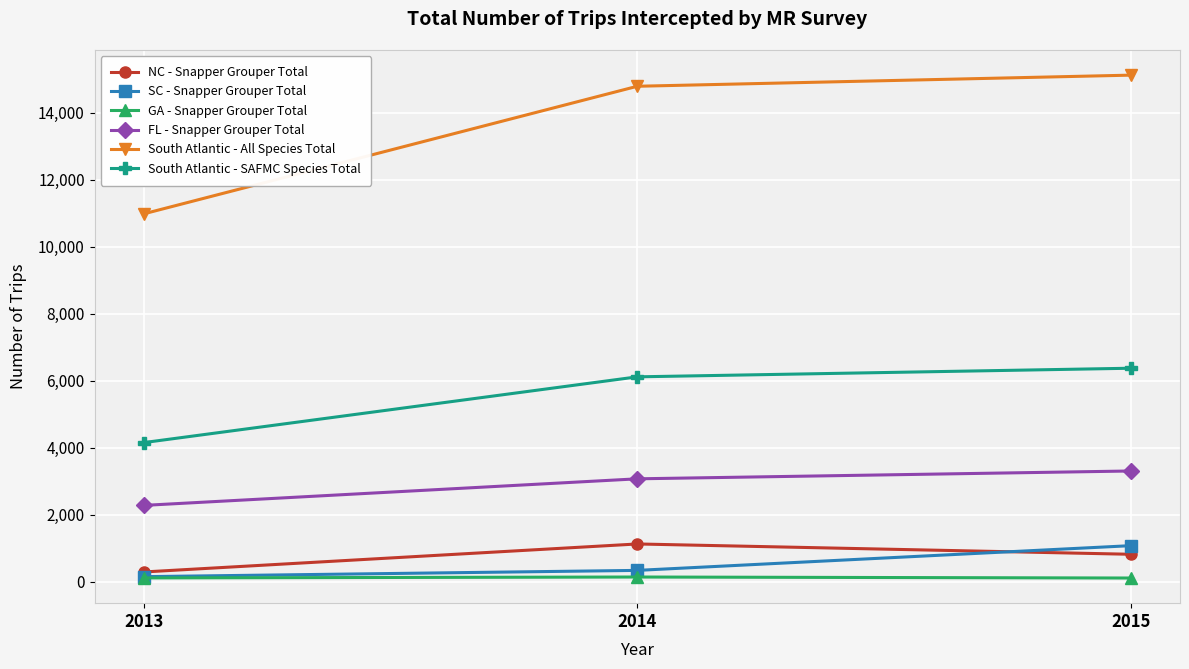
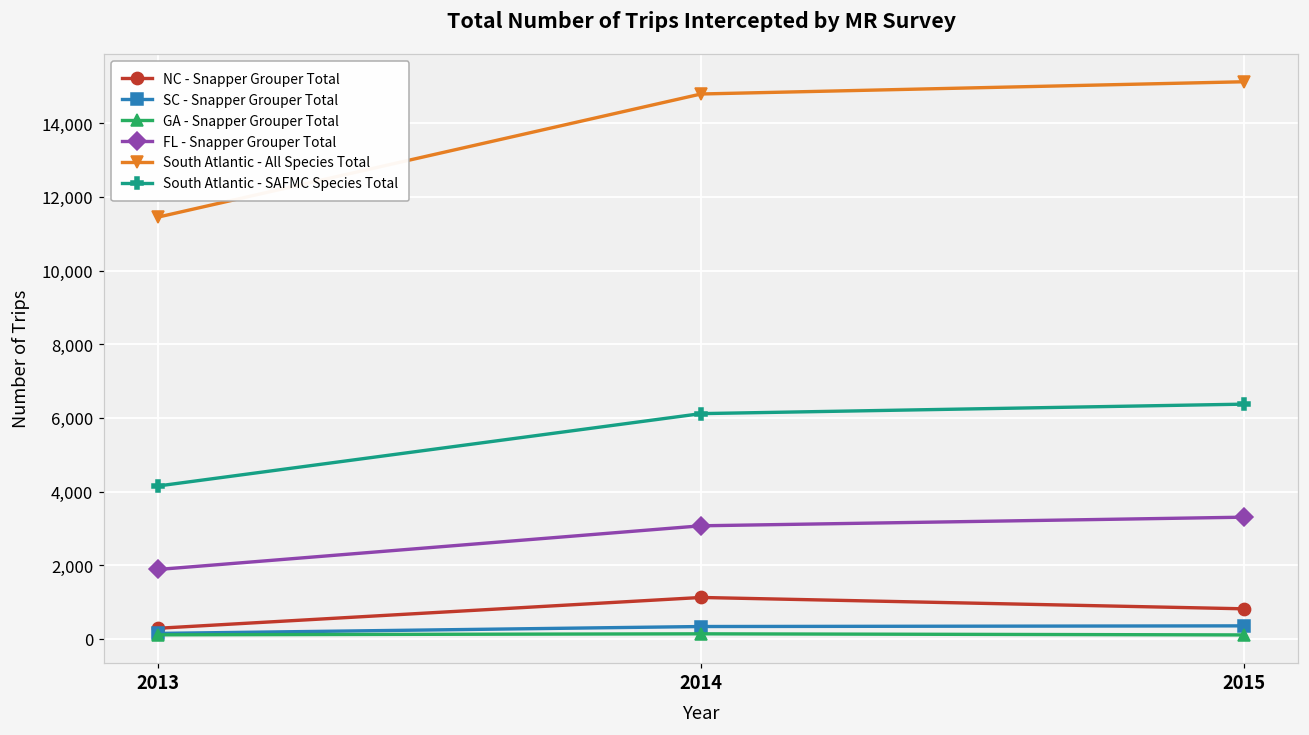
  {
    "NC - Snapper Grouper Total": {
      "2013": "300",
      "2014": "1,100",
      "2015": "800"
    },
    "SC - Snapper Grouper Total": {
      "2014": "300",
-     "2015": "1,100"
+     "2015": "400"
    },
    "FL - Snapper Grouper Total": {
-     "2013": "2,300",
+     "2013": "1,900",
      "2014": "3,100",
      "2015": "3,300"
    },
    "South Atlantic - All Species Total": {
-     "2013": "11,000",
+     "2013": "11,500",
      "2014": "14,800",
      "2015": "15,100"
    }
  }
